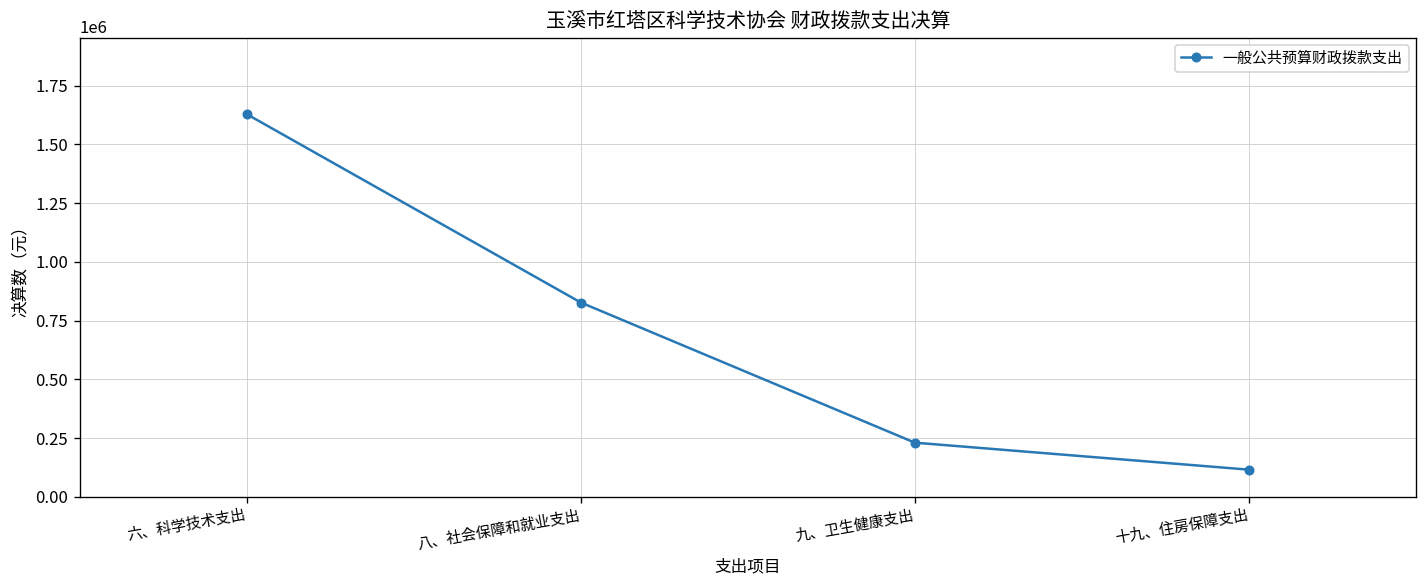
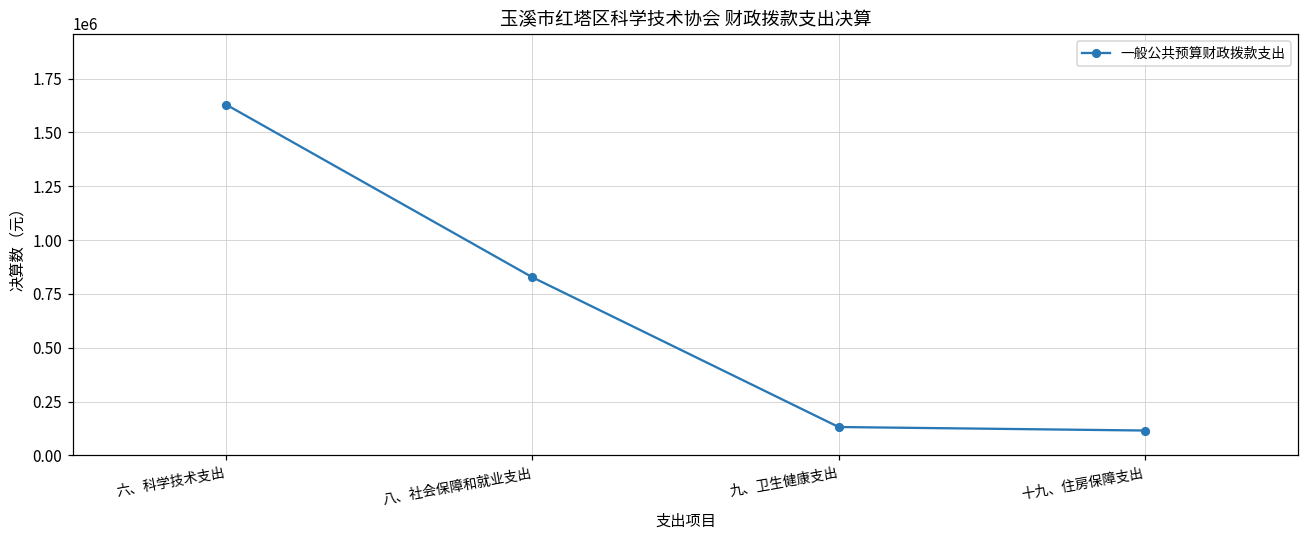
  {
    "六、科学技术支出": 1630000,
    "八、社会保障和就业支出": 830000,
-   "九、卫生健康支出": 230000,
+   "九、卫生健康支出": 130000,
    "十九、住房保障支出": 120000
  }
